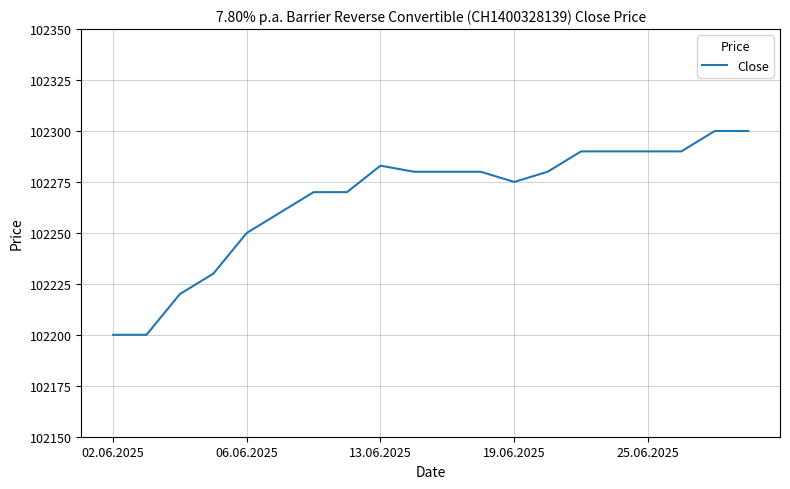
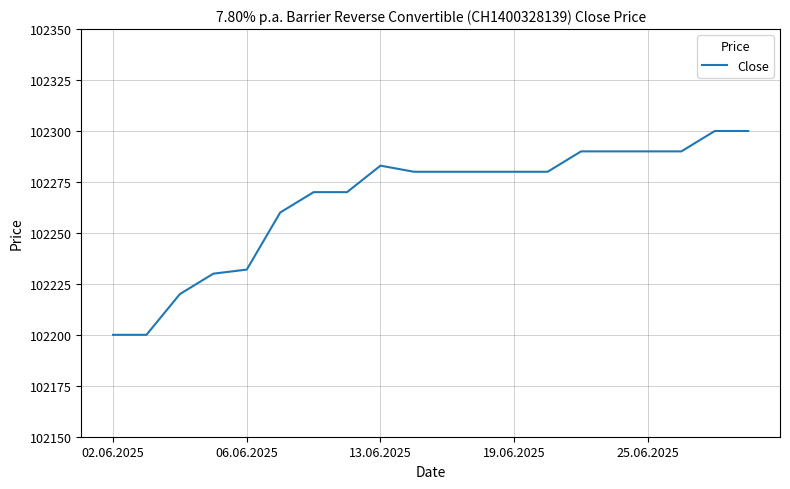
  {
    "02.06.2025": 102200,
-   "06.06.2025": 102250,
+   "06.06.2025": 102232,
    "13.06.2025": 102283,
-   "19.06.2025": 102275,
+   "19.06.2025": 102280,
    "25.06.2025": 102290
  }
